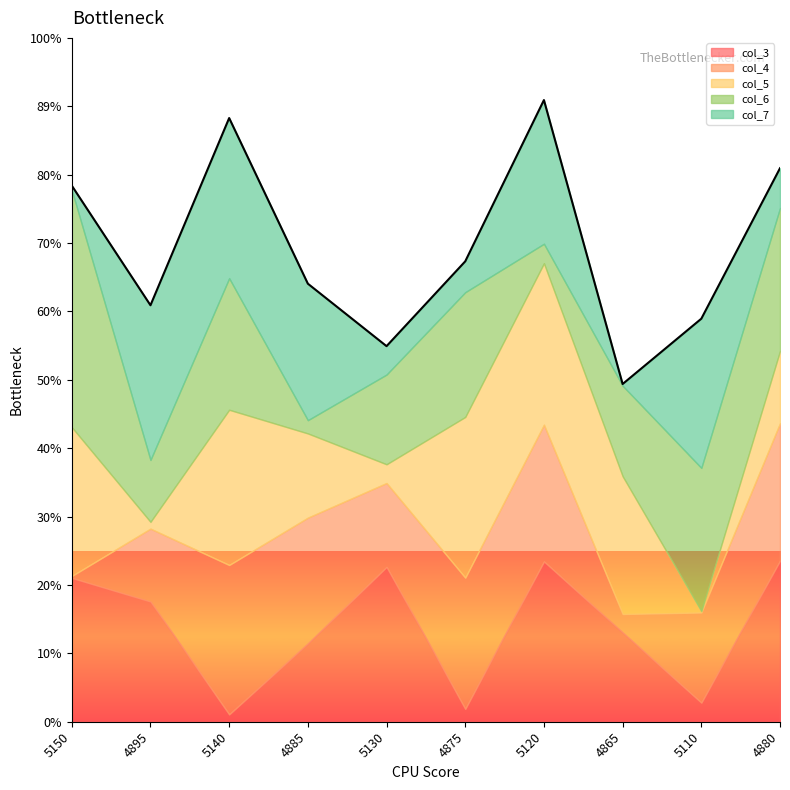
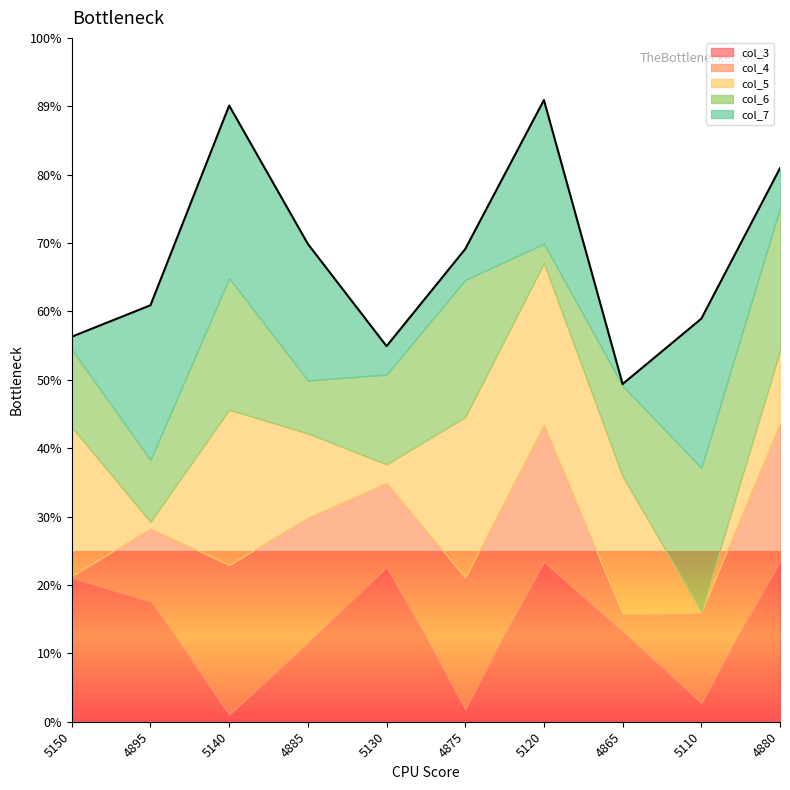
  {
    "col_6": {
-     "5150": "35%",
+     "5150": "11%",
      "4895": "9%",
      "5140": "19%",
-     "4885": "2%",
+     "4885": "8%",
      "5130": "13%",
-     "4875": "18%",
+     "4875": "20%",
      "5120": "3%",
      "5110": "21%",
      "4880": "21%"
    },
    "col_7": {
-     "5150": "1%",
+     "5150": "2%",
      "4895": "23%",
-     "5140": "23%",
+     "5140": "25%",
      "4885": "20%",
      "5130": "4%",
      "4875": "5%",
      "5120": "21%",
      "5110": "22%",
      "4880": "6%"
    }
  }
